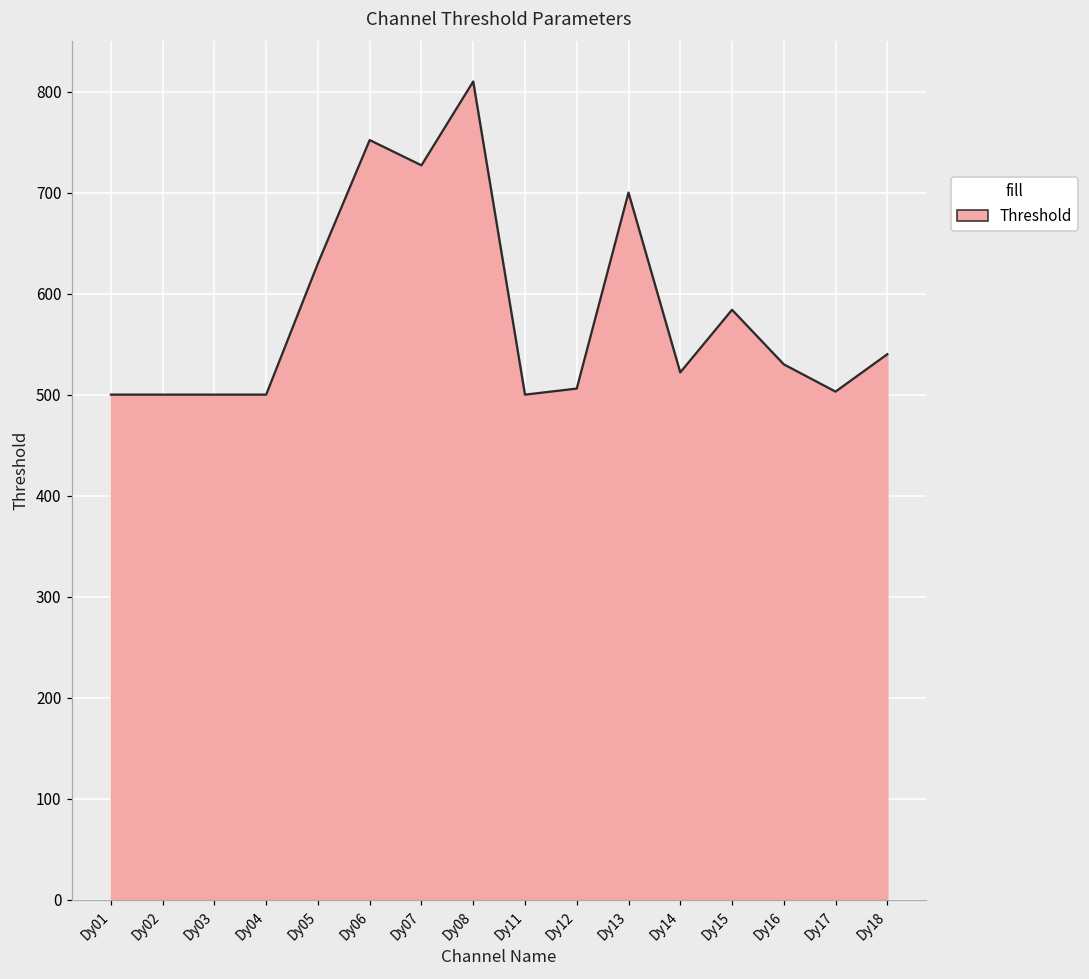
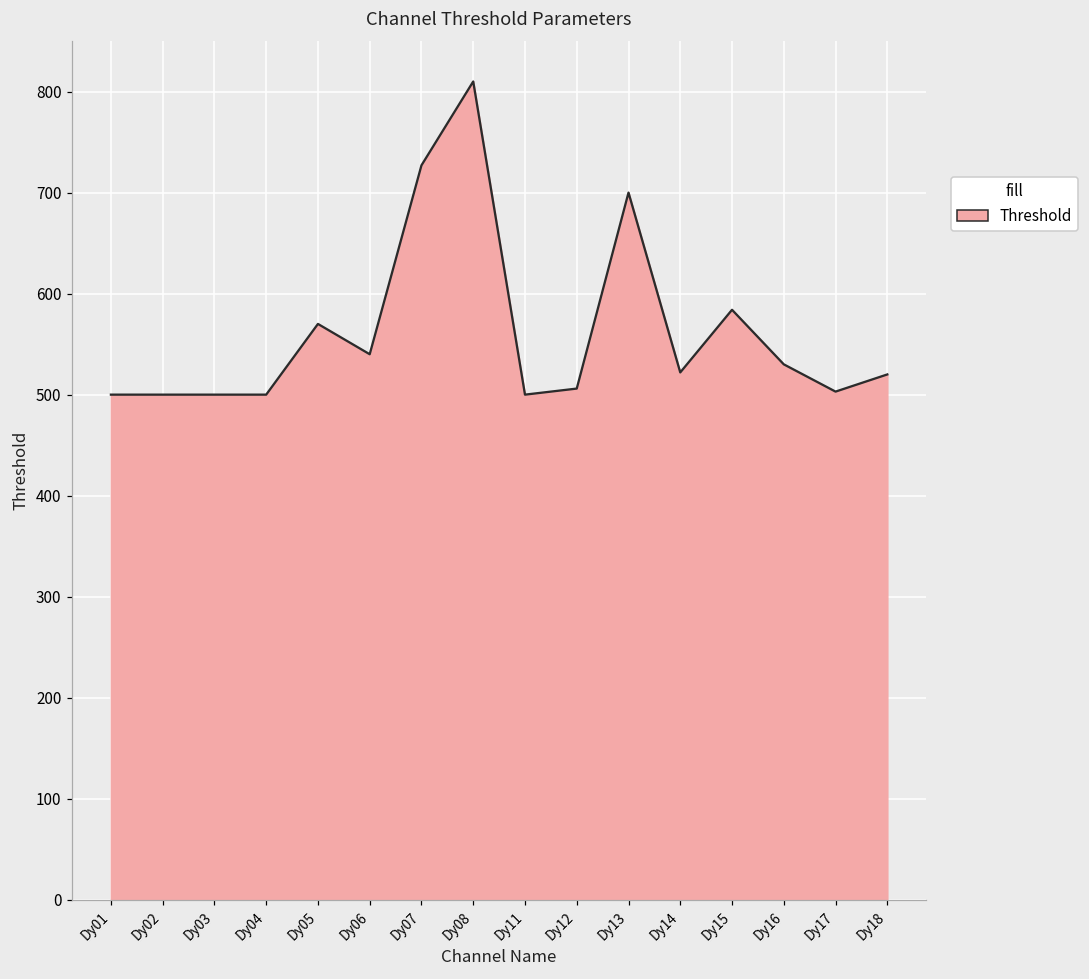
  {
    "Dy01": 500,
    "Dy02": 500,
    "Dy03": 500,
    "Dy04": 500,
-   "Dy05": 630,
-   "Dy06": 750,
+   "Dy05": 570,
+   "Dy06": 540,
    "Dy07": 730,
    "Dy08": 810,
    "Dy11": 500,
    "Dy12": 510,
    "Dy13": 700,
    "Dy14": 520,
    "Dy15": 580,
    "Dy16": 530,
    "Dy17": 500,
-   "Dy18": 540
+   "Dy18": 520
  }
